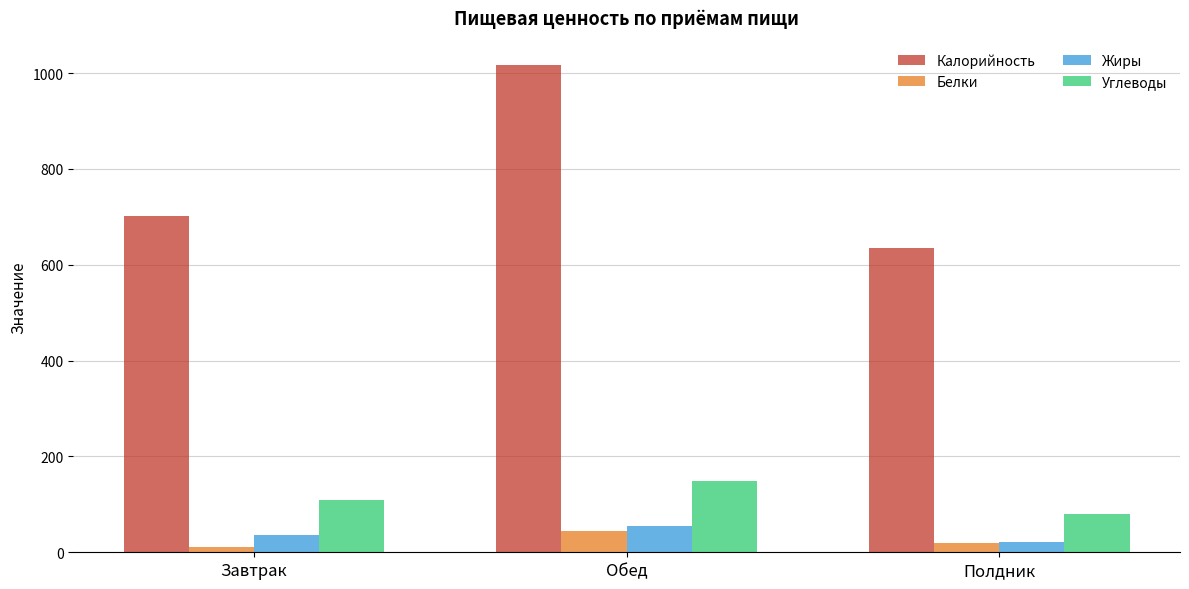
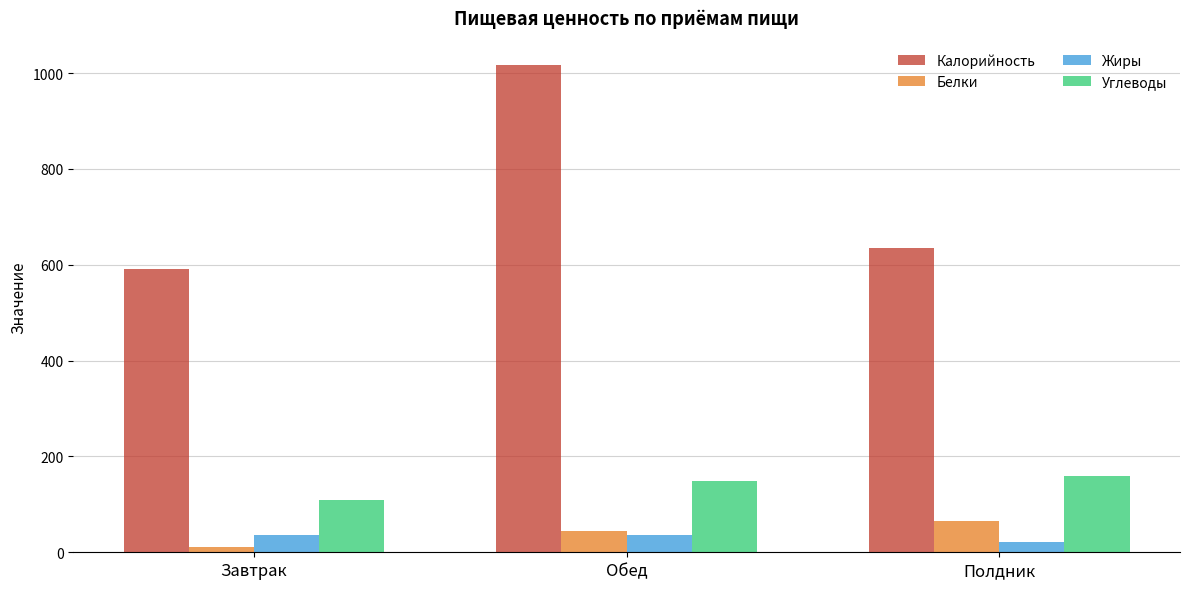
  {
    "Калорийность": {
-     "Завтрак": 700,
+     "Завтрак": 590,
      "Обед": 1020,
      "Полдник": 630
    },
    "Белки": {
      "Завтрак": 10,
      "Обед": 40,
-     "Полдник": 20
+     "Полдник": 70
    },
    "Жиры": {
      "Завтрак": 40,
-     "Обед": 50,
+     "Обед": 40,
      "Полдник": 20
    },
    "Углеводы": {
      "Завтрак": 110,
      "Обед": 150,
-     "Полдник": 80
+     "Полдник": 160
    }
  }
